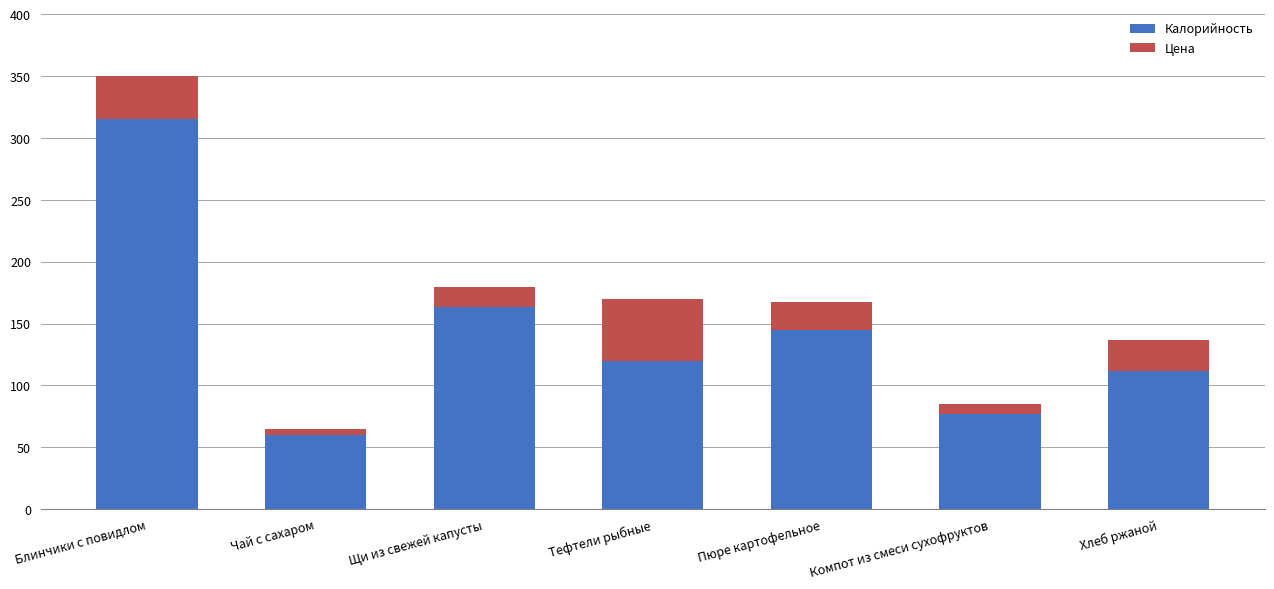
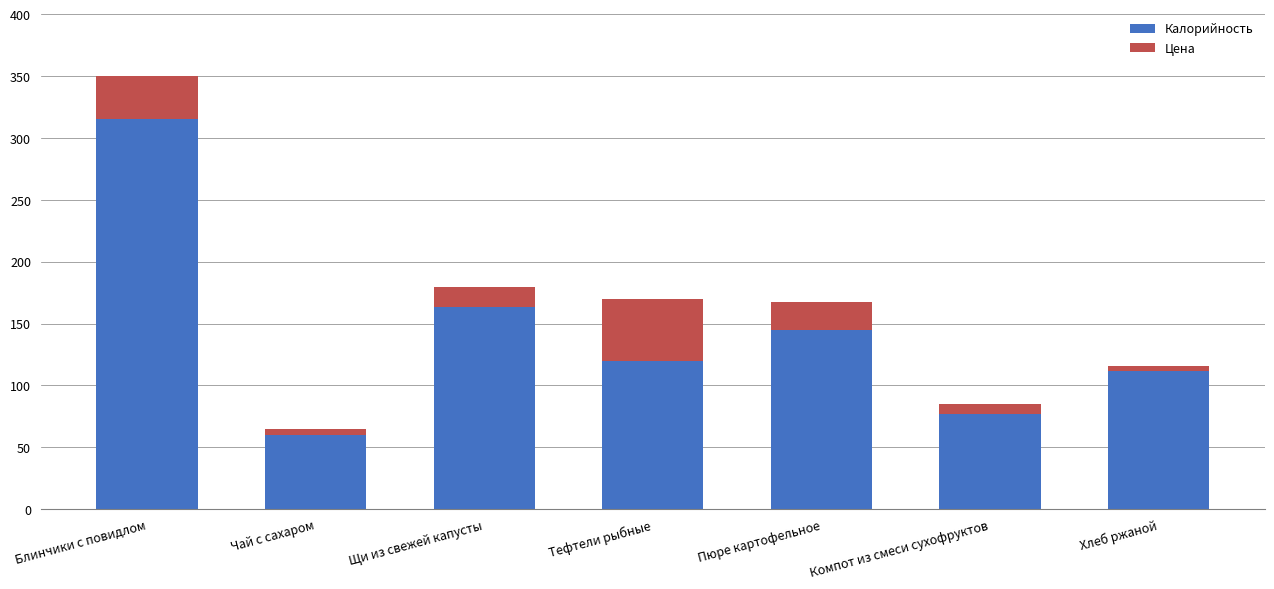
  {
    "Калорийность": {
      "Блинчики с повидлом": 315,
      "Чай с сахаром": 60,
      "Щи из свежей капусты": 163,
      "Тефтели рыбные": 120,
      "Пюре картофельное": 145,
      "Компот из смеси сухофруктов": 77,
      "Хлеб ржаной": 112
    },
    "Цена": {
      "Блинчики с повидлом": 35,
      "Чай с сахаром": 5,
      "Щи из свежей капусты": 16,
      "Тефтели рыбные": 50,
      "Пюре картофельное": 22,
      "Компот из смеси сухофруктов": 8,
-     "Хлеб ржаной": 25
+     "Хлеб ржаной": 4
    }
  }
